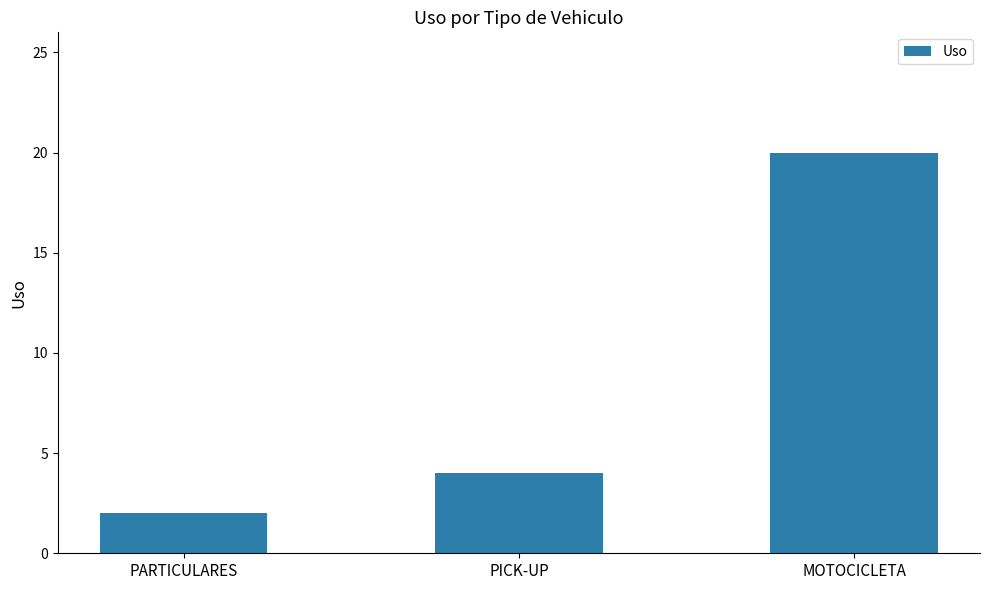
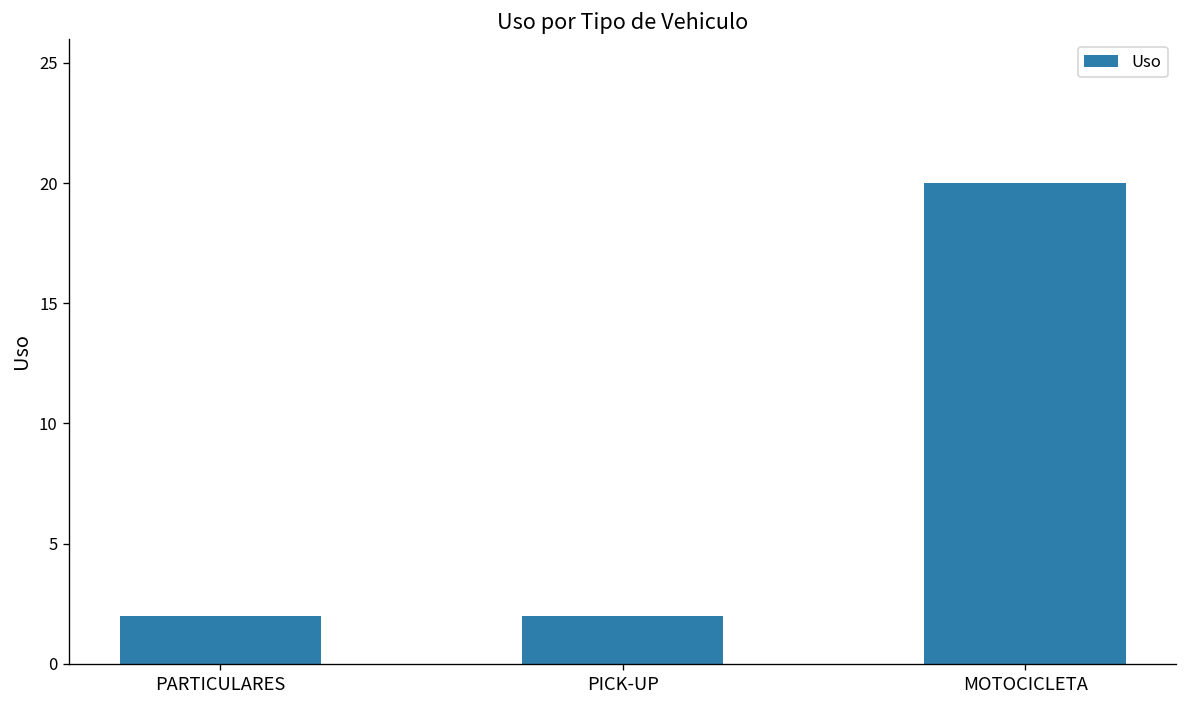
  {
    "PARTICULARES": 2,
-   "PICK-UP": 4,
+   "PICK-UP": 2,
    "MOTOCICLETA": 20
  }
